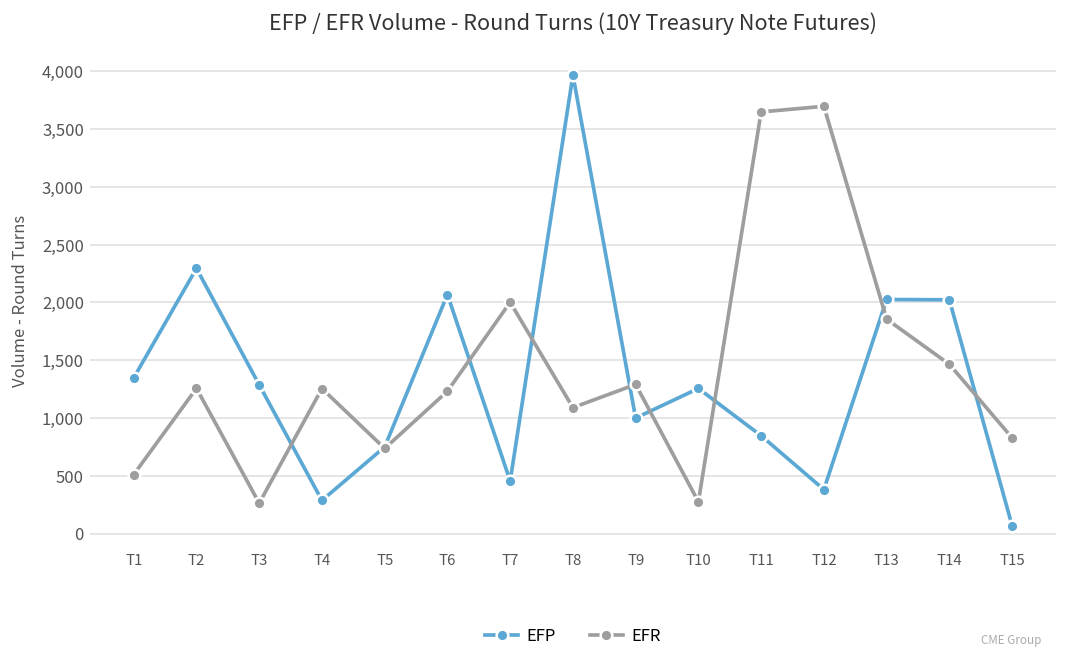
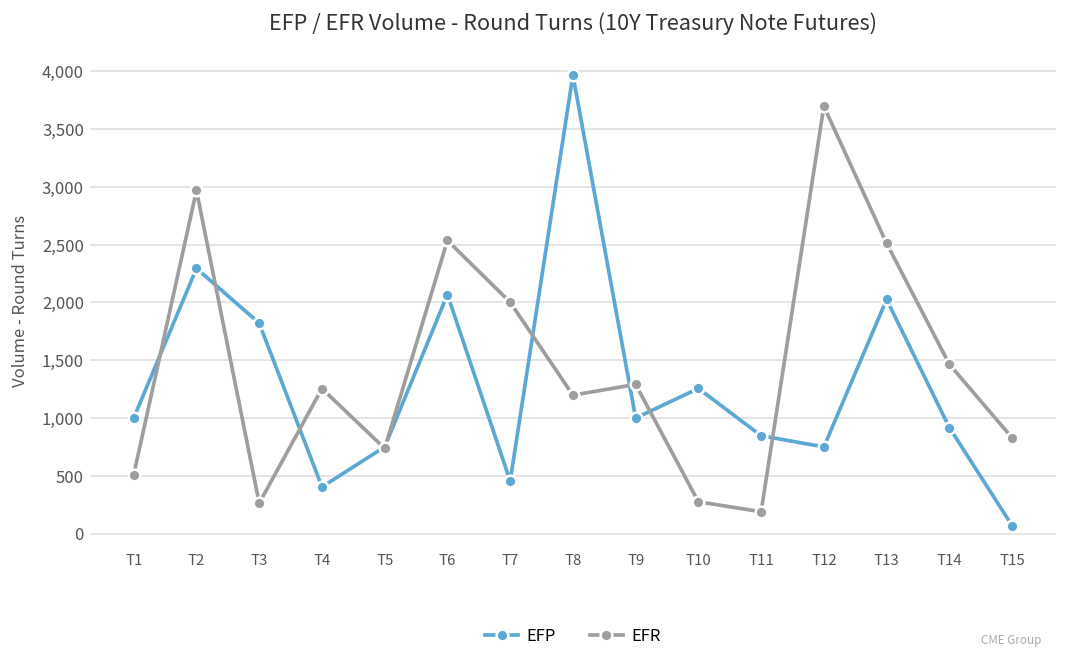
  {
    "EFP": {
-     "T1": "1,300",
+     "T1": "1,000",
      "T2": "2,300",
-     "T3": "1,300",
-     "T4": "300",
+     "T3": "1,800",
+     "T4": "400",
      "T6": "2,100",
      "T7": "500",
      "T8": "4,000",
      "T9": "1,000",
      "T10": "1,300",
      "T11": "800",
-     "T12": "400",
+     "T12": "800",
      "T13": "2,000",
-     "T14": "2,000",
+     "T14": "900",
      "T15": "100"
    },
    "EFR": {
      "T1": "500",
-     "T2": "1,300",
+     "T2": "3,000",
      "T3": "300",
      "T4": "1,300",
-     "T6": "1,200",
+     "T6": "2,500",
      "T7": "2,000",
-     "T8": "1,100",
+     "T8": "1,200",
      "T9": "1,300",
      "T10": "300",
-     "T11": "3,600",
+     "T11": "200",
      "T12": "3,700",
-     "T13": "1,900",
+     "T13": "2,500",
      "T14": "1,500",
      "T15": "800"
    }
  }
